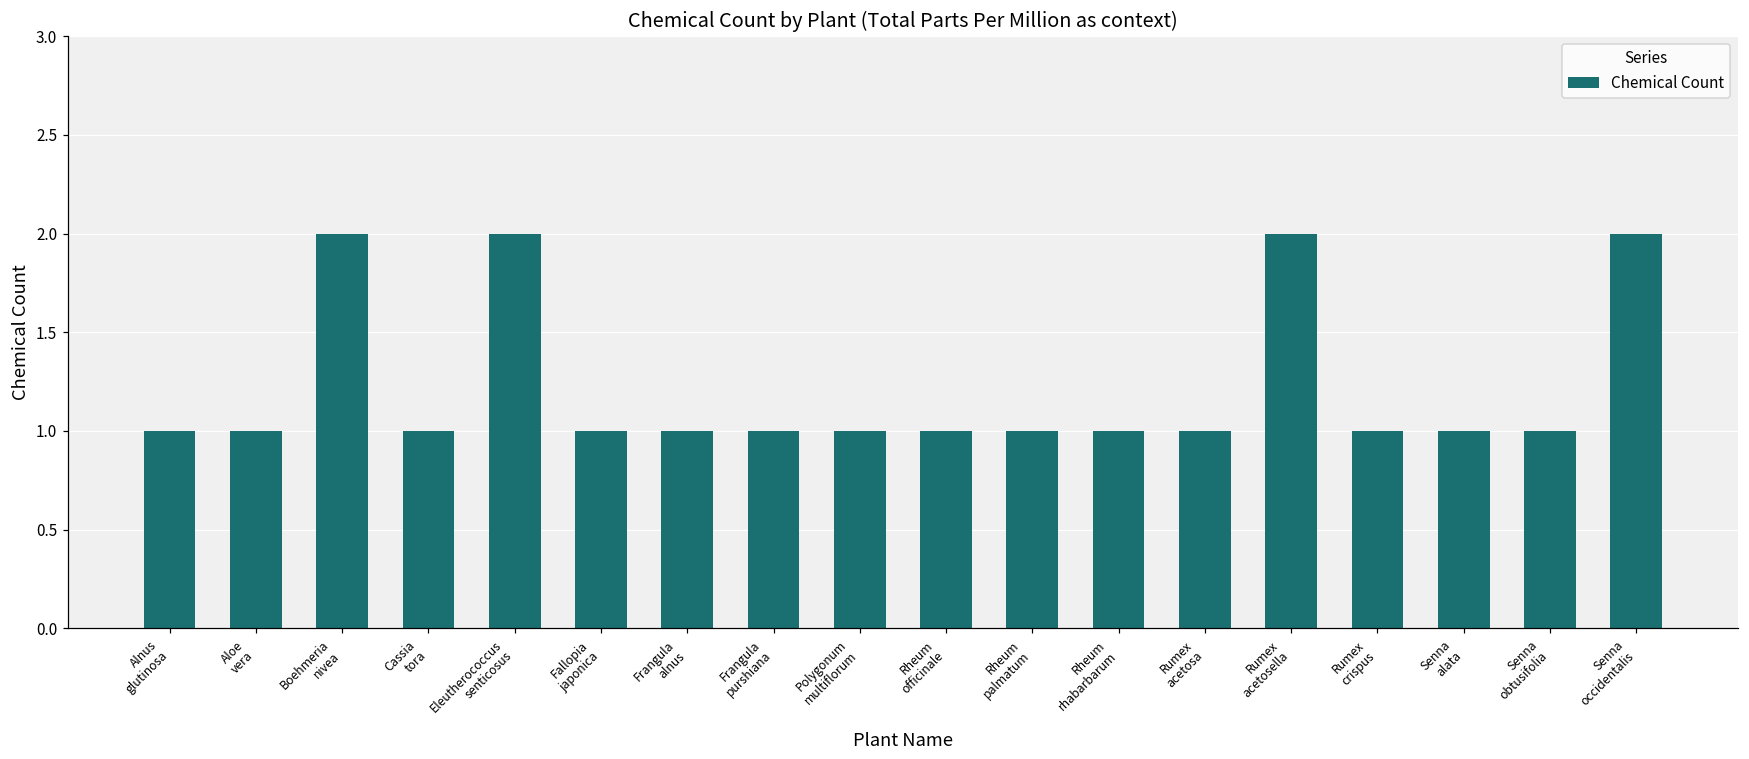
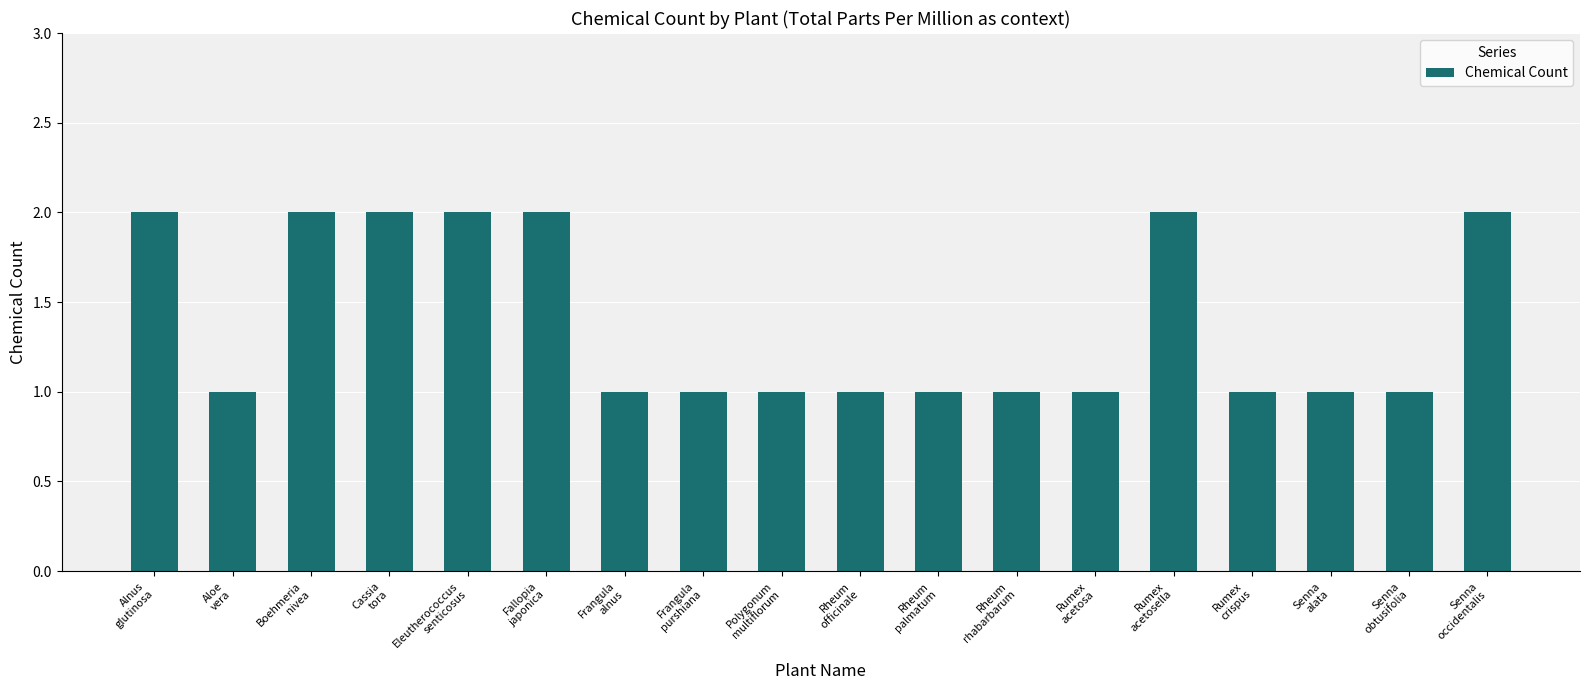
  {
-   "Alnus glutinosa": 1,
+   "Alnus glutinosa": 2,
    "Aloe vera": 1,
    "Boehmeria nivea": 2,
-   "Cassia tora": 1,
+   "Cassia tora": 2,
    "Eleutherococcus senticosus": 2,
-   "Fallopia japonica": 1,
+   "Fallopia japonica": 2,
    "Frangula alnus": 1,
    "Frangula purshiana": 1,
    "Polygonum multiflorum": 1,
    "Rheum officinale": 1,
    "Rheum palmatum": 1,
    "Rheum rhabarbarum": 1,
    "Rumex acetosa": 1,
    "Rumex acetosella": 2,
    "Rumex crispus": 1,
    "Senna alata": 1,
    "Senna obtusifolia": 1,
    "Senna occidentalis": 2
  }
